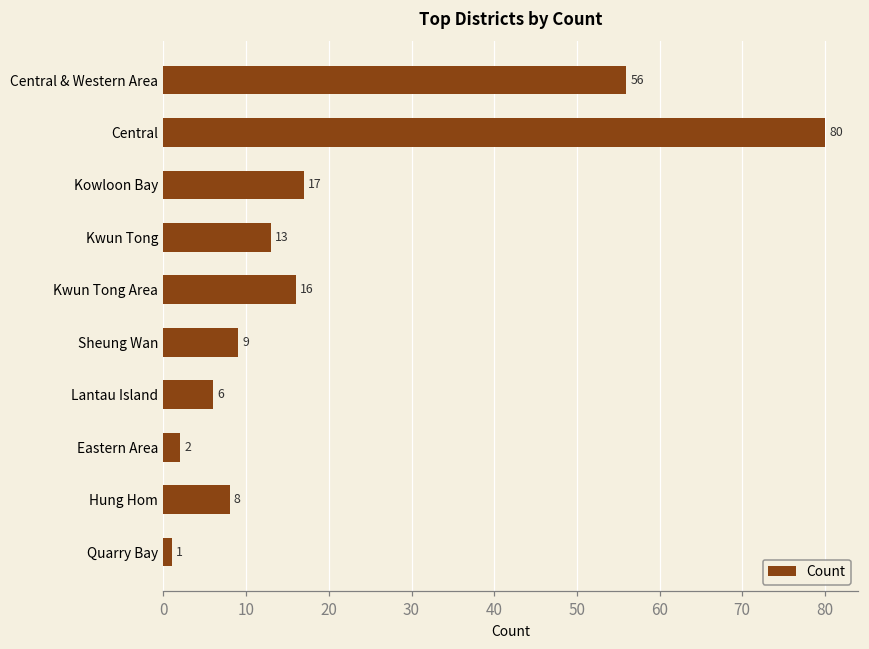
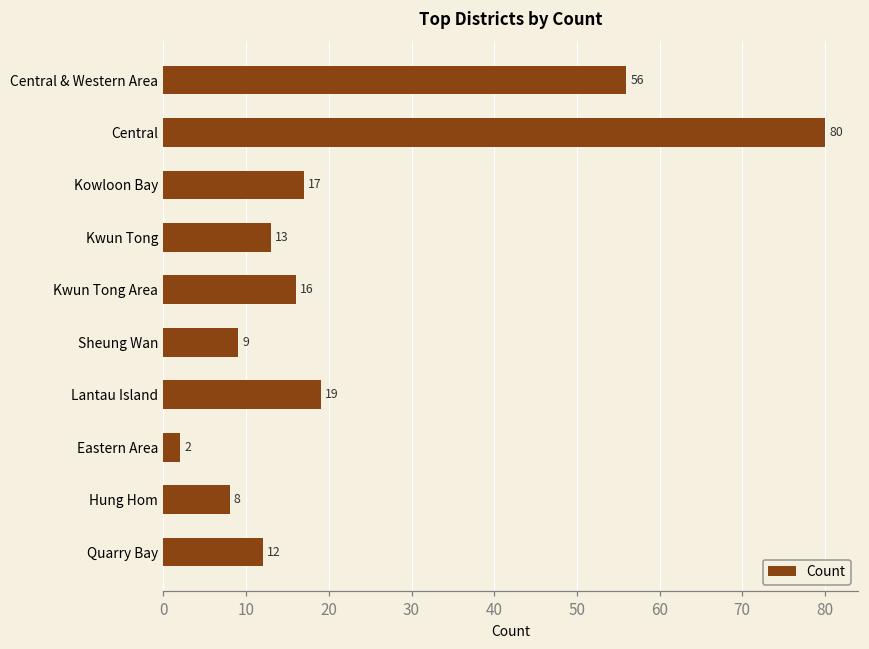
  {
    "Central & Western Area": 56,
    "Central": 80,
    "Kowloon Bay": 17,
    "Kwun Tong": 13,
    "Kwun Tong Area": 16,
    "Sheung Wan": 9,
-   "Lantau Island": 6,
+   "Lantau Island": 19,
    "Eastern Area": 2,
    "Hung Hom": 8,
-   "Quarry Bay": 1
+   "Quarry Bay": 12
  }
